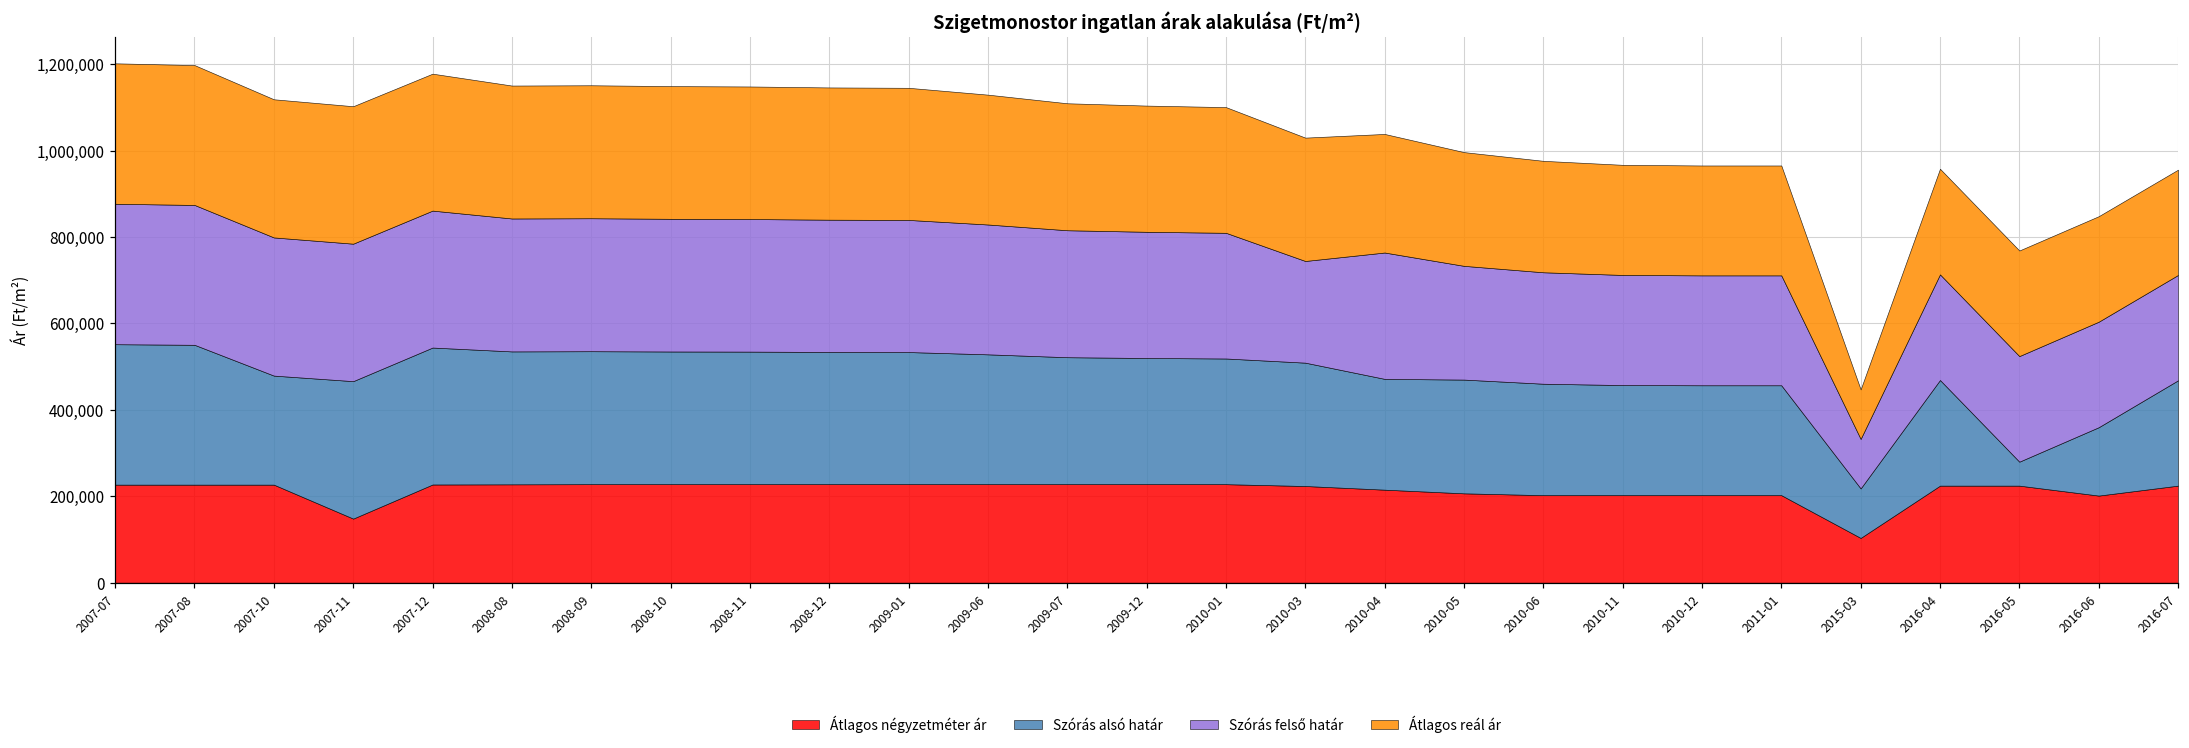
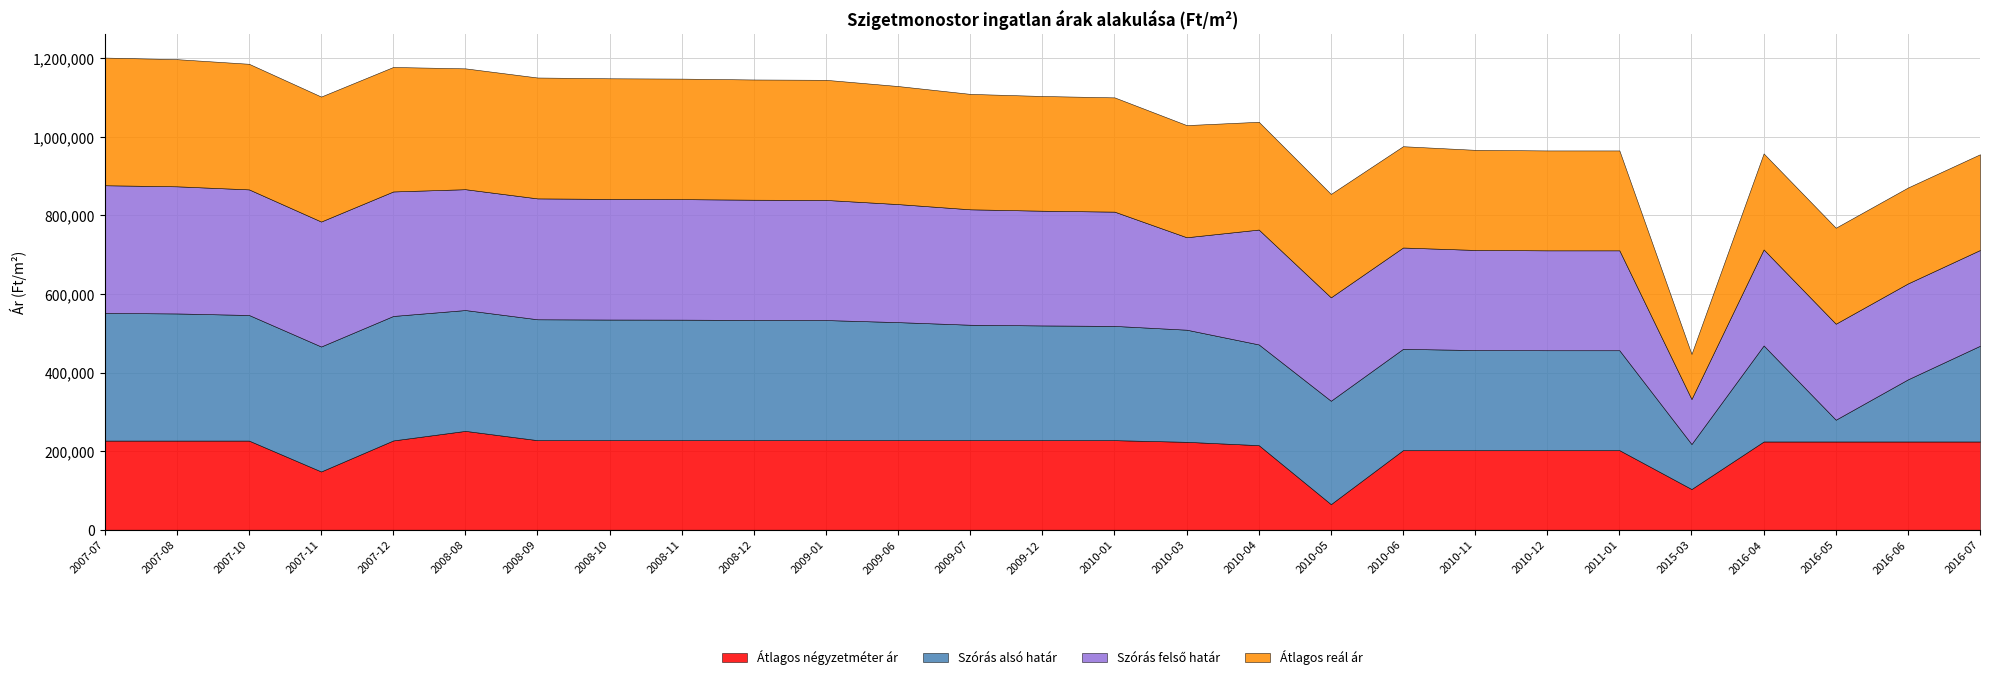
  {
    "Átlagos négyzetméter ár": {
      "2007-07": "230,000",
      "2007-08": "230,000",
      "2007-10": "230,000",
      "2007-11": "150,000",
      "2007-12": "230,000",
-     "2008-08": "230,000",
+     "2008-08": "250,000",
      "2008-09": "230,000",
      "2008-10": "230,000",
      "2008-11": "230,000",
      "2008-12": "230,000",
      "2009-01": "230,000",
      "2009-06": "230,000",
      "2009-07": "230,000",
      "2009-12": "230,000",
      "2010-01": "230,000",
      "2010-03": "220,000",
      "2010-04": "220,000",
-     "2010-05": "210,000",
+     "2010-05": "70,000",
      "2010-06": "200,000",
      "2010-11": "200,000",
      "2010-12": "200,000",
      "2011-01": "200,000",
      "2015-03": "100,000",
      "2016-04": "220,000",
      "2016-05": "220,000",
-     "2016-06": "200,000",
+     "2016-06": "220,000",
      "2016-07": "220,000"
    },
    "Szórás alsó határ": {
      "2007-07": "330,000",
      "2007-08": "320,000",
-     "2007-10": "250,000",
+     "2007-10": "320,000",
      "2007-11": "320,000",
      "2007-12": "320,000",
      "2008-08": "310,000",
      "2008-09": "310,000",
      "2008-10": "310,000",
      "2008-11": "310,000",
      "2008-12": "310,000",
      "2009-01": "310,000",
      "2009-06": "300,000",
      "2009-07": "290,000",
      "2009-12": "290,000",
      "2010-01": "290,000",
      "2010-03": "290,000",
      "2010-04": "260,000",
      "2010-05": "260,000",
      "2010-06": "260,000",
      "2010-11": "250,000",
      "2010-12": "250,000",
      "2011-01": "250,000",
      "2015-03": "110,000",
      "2016-04": "240,000",
      "2016-05": "60,000",
      "2016-06": "160,000",
      "2016-07": "240,000"
    },
    "Szórás felső határ": {
      "2007-07": "330,000",
      "2007-08": "320,000",
      "2007-10": "320,000",
      "2007-11": "320,000",
      "2007-12": "320,000",
      "2008-08": "310,000",
      "2008-09": "310,000",
      "2008-10": "310,000",
      "2008-11": "310,000",
      "2008-12": "310,000",
      "2009-01": "310,000",
      "2009-06": "300,000",
      "2009-07": "290,000",
      "2009-12": "290,000",
      "2010-01": "290,000",
      "2010-03": "240,000",
      "2010-04": "290,000",
      "2010-05": "260,000",
      "2010-06": "260,000",
      "2010-11": "250,000",
      "2010-12": "250,000",
      "2011-01": "250,000",
      "2015-03": "110,000",
      "2016-04": "240,000",
      "2016-05": "240,000",
      "2016-06": "240,000",
      "2016-07": "240,000"
    },
    "Átlagos reál ár": {
      "2007-07": "330,000",
      "2007-08": "320,000",
      "2007-10": "320,000",
      "2007-11": "320,000",
      "2007-12": "320,000",
      "2008-08": "310,000",
      "2008-09": "310,000",
      "2008-10": "310,000",
      "2008-11": "310,000",
      "2008-12": "310,000",
      "2009-01": "310,000",
      "2009-06": "300,000",
      "2009-07": "290,000",
      "2009-12": "290,000",
      "2010-01": "290,000",
      "2010-03": "290,000",
      "2010-04": "270,000",
      "2010-05": "260,000",
      "2010-06": "260,000",
      "2010-11": "250,000",
      "2010-12": "250,000",
      "2011-01": "250,000",
      "2015-03": "110,000",
      "2016-04": "240,000",
      "2016-05": "240,000",
      "2016-06": "240,000",
      "2016-07": "240,000"
    }
  }
